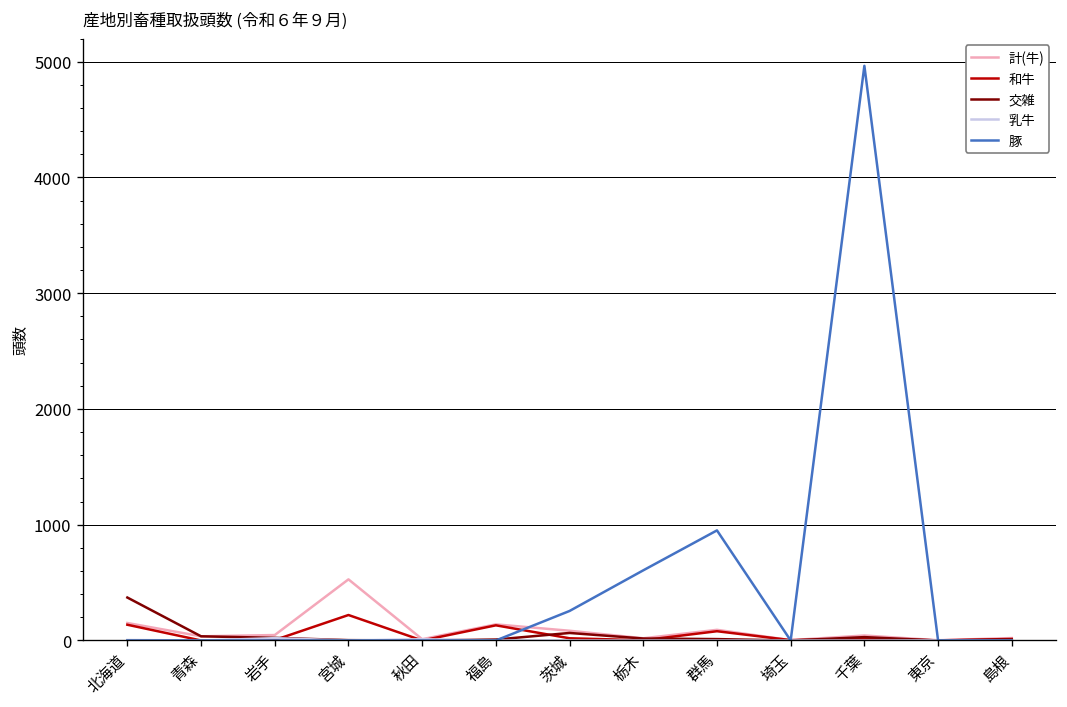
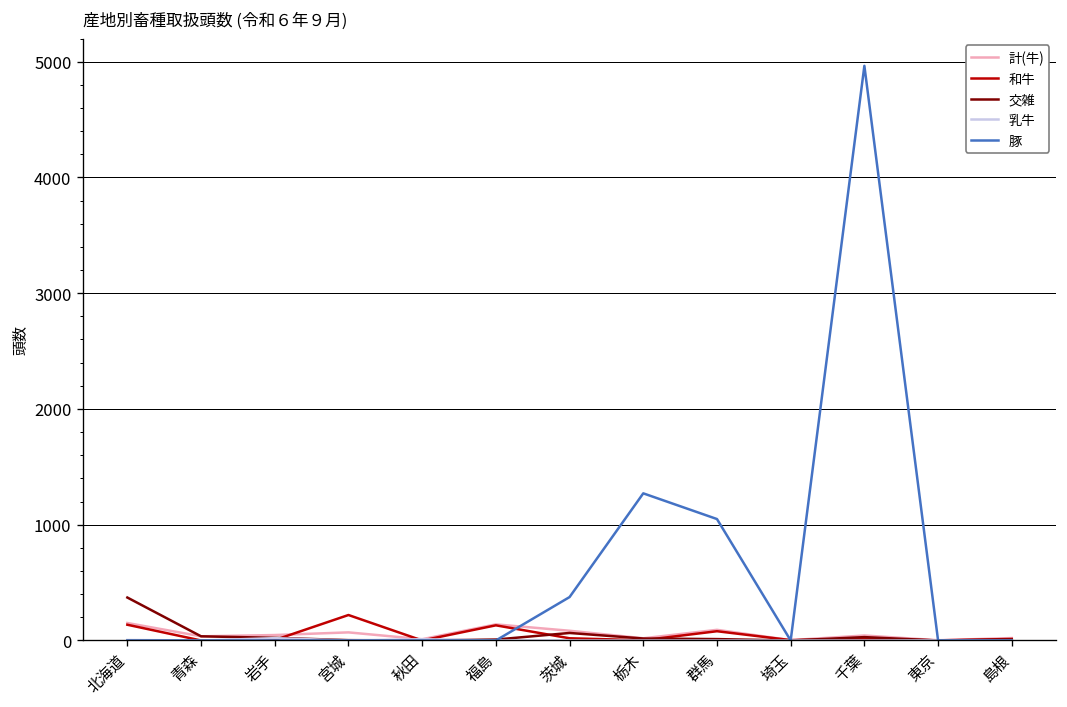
  {
    "計(牛)": {
-     "宮城": 500
+     "宮城": 100
    },
    "和牛": {
      "宮城": 200
    },
    "交雑": {
      "北海道": 400
    },
    "豚": {
-     "茨城": 300,
-     "栃木": 600,
-     "群馬": 950,
+     "茨城": 400,
+     "栃木": 1300,
+     "群馬": 1050,
      "千葉": 5000
    }
  }
